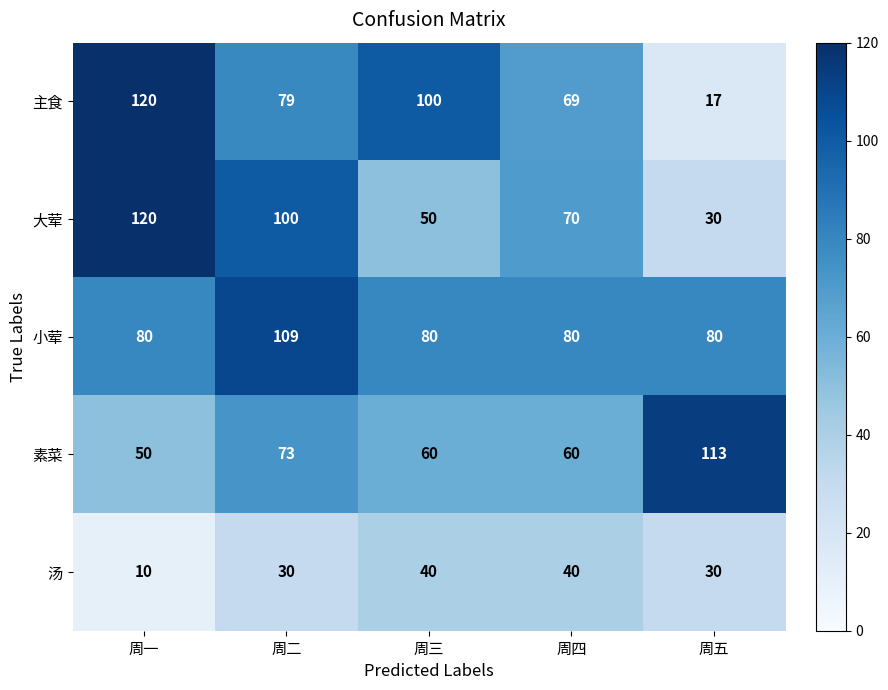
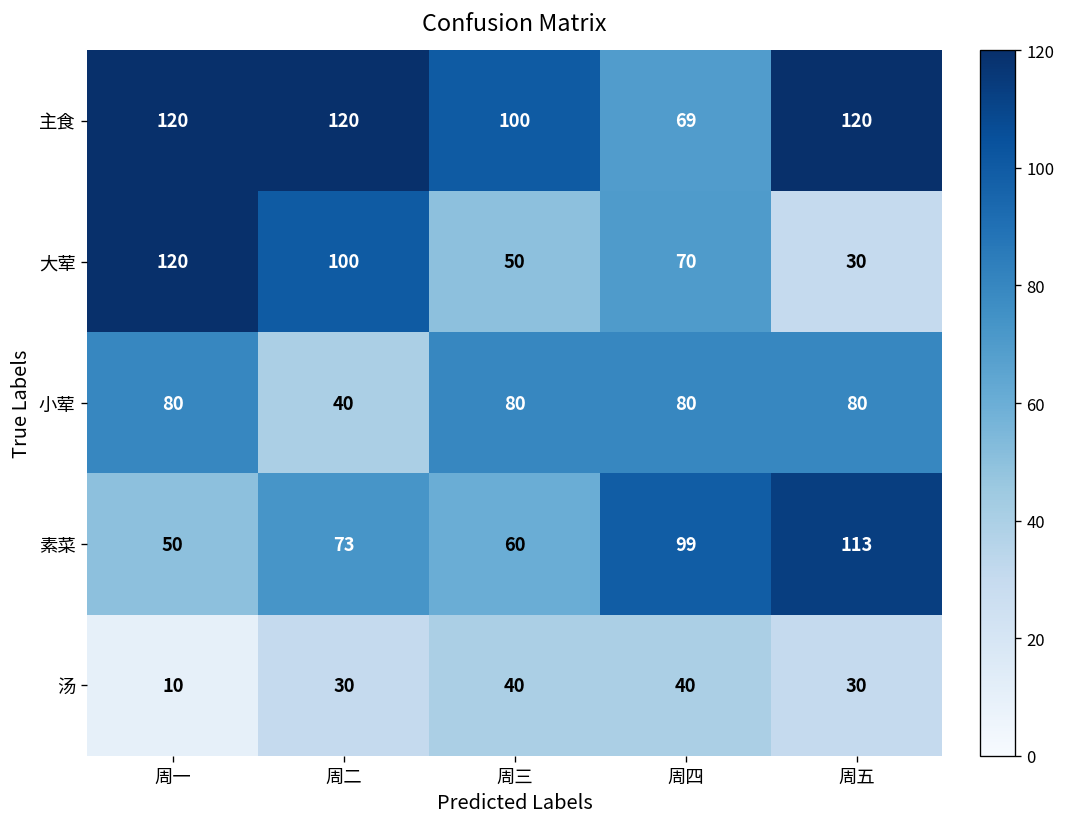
  {
    "主食": {
      "周一": 120,
-     "周二": 79,
+     "周二": 120,
      "周三": 100,
      "周四": 69,
-     "周五": 17
+     "周五": 120
    },
    "大荤": {
      "周一": 120,
      "周二": 100,
      "周三": 50,
      "周四": 70,
      "周五": 30
    },
    "小荤": {
      "周一": 80,
-     "周二": 109,
+     "周二": 40,
      "周三": 80,
      "周四": 80,
      "周五": 80
    },
    "素菜": {
      "周一": 50,
      "周二": 73,
      "周三": 60,
-     "周四": 60,
+     "周四": 99,
      "周五": 113
    },
    "汤": {
      "周一": 10,
      "周二": 30,
      "周三": 40,
      "周四": 40,
      "周五": 30
    }
  }
